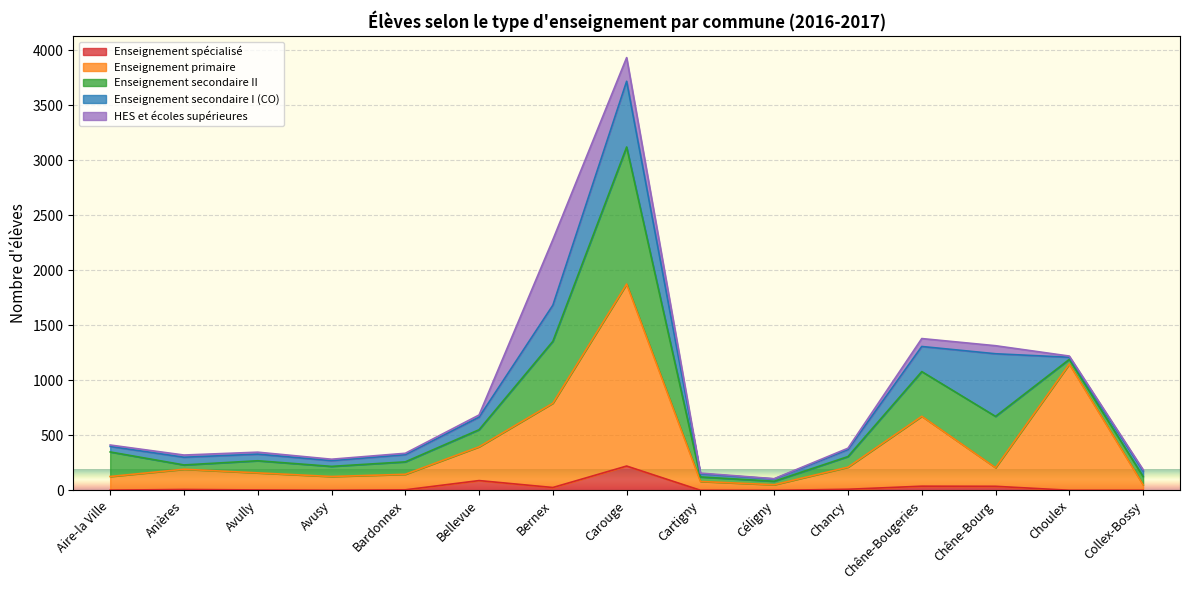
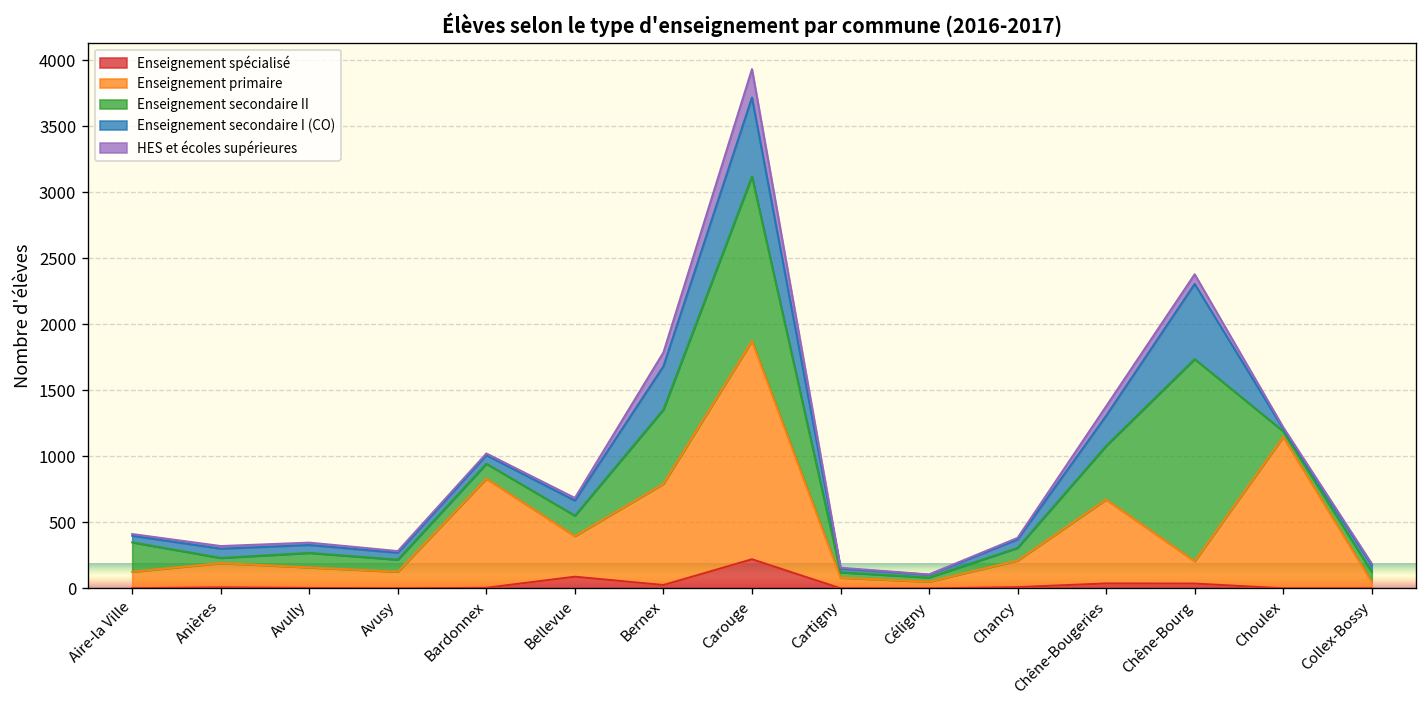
  {
    "Enseignement spécialisé": {
      "Aire-la Ville": 0,
      "Anières": 10,
      "Avully": 0,
      "Avusy": 0,
      "Bardonnex": 10,
      "Bellevue": 90,
      "Bernex": 30,
      "Carouge": 220,
      "Cartigny": 0,
      "Céligny": 0,
      "Chancy": 10,
      "Chêne-Bougeries": 40,
      "Chêne-Bourg": 40,
      "Choulex": 0,
      "Collex-Bossy": 0
    },
    "Enseignement primaire": {
      "Aire-la Ville": 120,
      "Anières": 180,
      "Avully": 160,
      "Avusy": 130,
-     "Bardonnex": 140,
+     "Bardonnex": 830,
      "Bellevue": 310,
      "Bernex": 770,
      "Carouge": 1650,
      "Cartigny": 80,
      "Céligny": 50,
      "Chancy": 200,
      "Chêne-Bougeries": 640,
      "Chêne-Bourg": 170,
      "Choulex": 1150,
      "Collex-Bossy": 50
    },
    "Enseignement secondaire II": {
      "Aire-la Ville": 220,
      "Anières": 40,
      "Avully": 110,
      "Avusy": 90,
      "Bardonnex": 110,
      "Bellevue": 160,
      "Bernex": 560,
      "Carouge": 1250,
      "Cartigny": 40,
      "Chancy": 100,
      "Chêne-Bougeries": 410,
-     "Chêne-Bourg": 470,
+     "Chêne-Bourg": 1530,
      "Collex-Bossy": 80
    },
    "Enseignement secondaire I (CO)": {
      "Bernex": 330,
      "Carouge": 600,
      "Chêne-Bougeries": 230,
      "Chêne-Bourg": 570
    },
    "HES et écoles supérieures": {
-     "Bernex": 600,
+     "Bernex": 110,
      "Carouge": 220,
      "Chêne-Bougeries": 70,
      "Chêne-Bourg": 70
    }
  }
